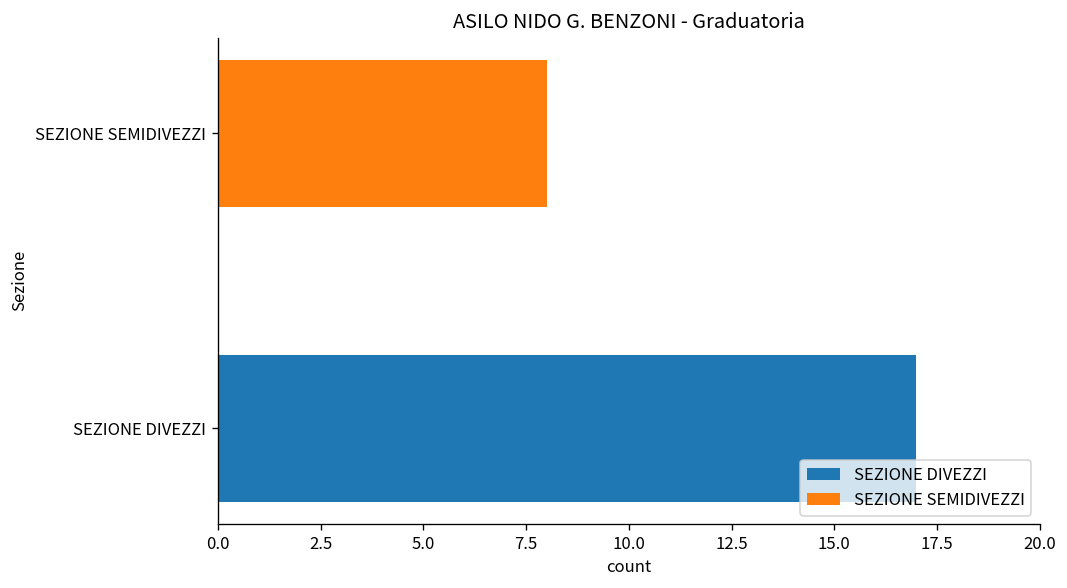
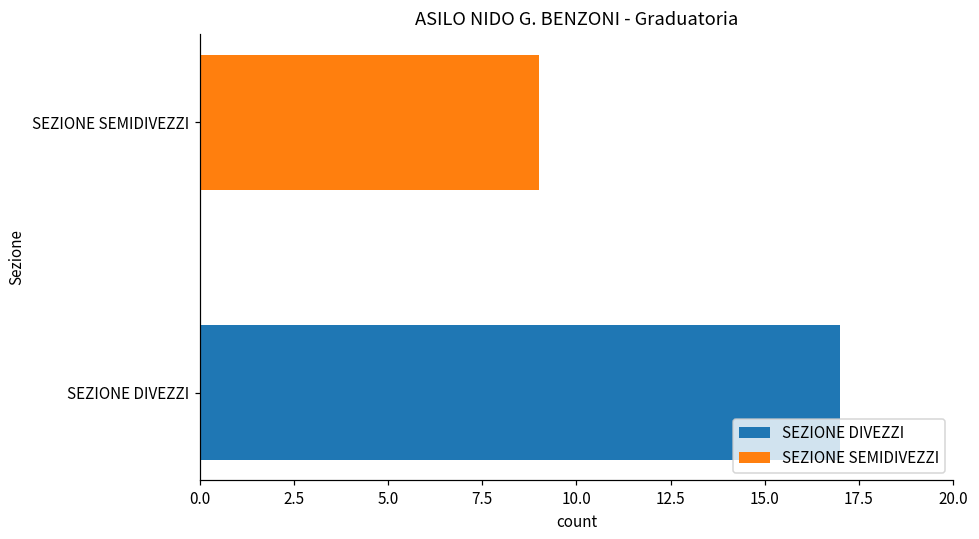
  {
-   "SEZIONE SEMIDIVEZZI": 8,
+   "SEZIONE SEMIDIVEZZI": 9,
    "SEZIONE DIVEZZI": 17
  }
